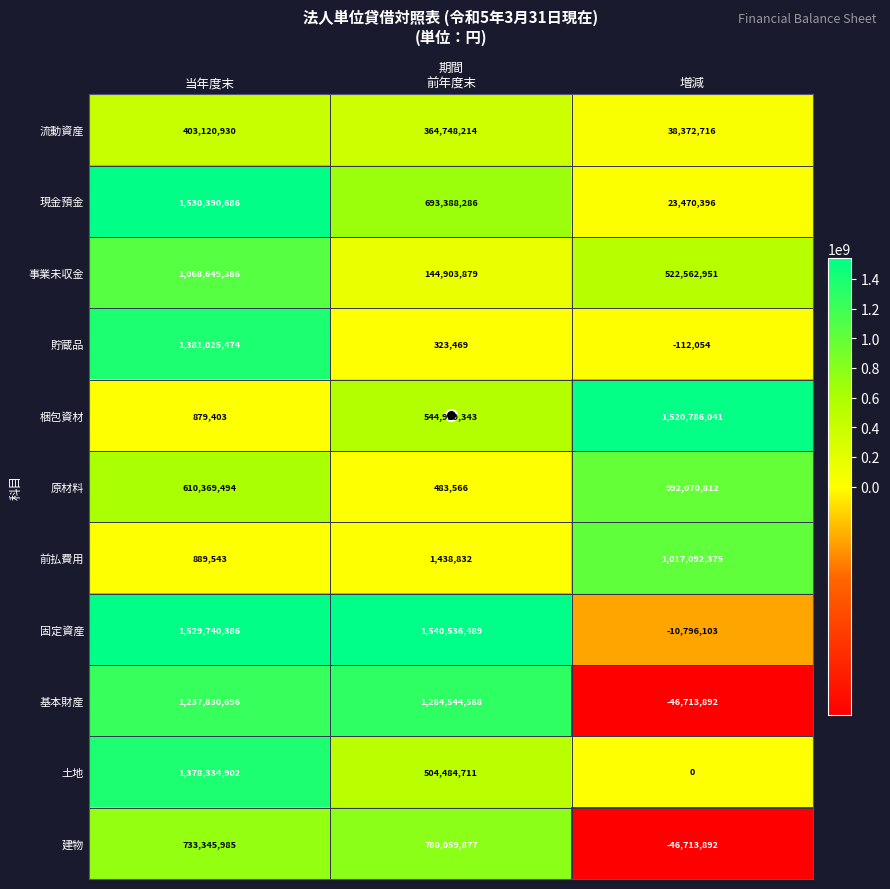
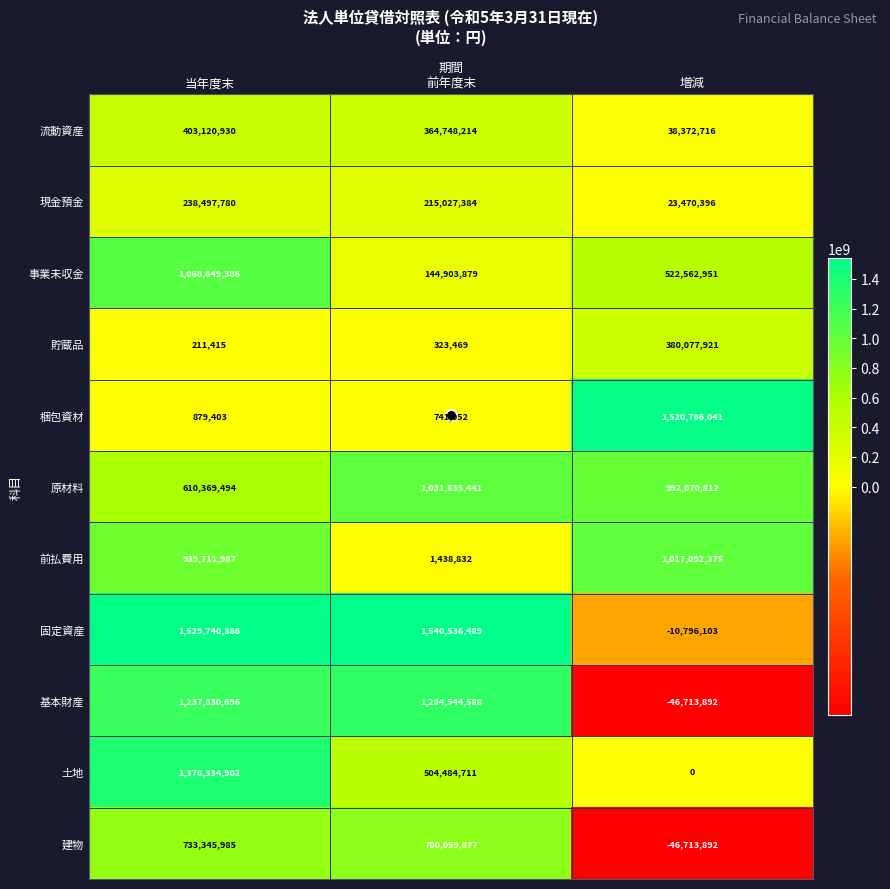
  {
    "流動資産": {
      "当年度末": "403,120,930",
      "前年度末": "364,748,214",
      "増減": "38,372,716"
    },
    "現金預金": {
-     "当年度末": "1,530,390,686",
-     "前年度末": "693,388,286",
+     "当年度末": "238,497,780",
+     "前年度末": "215,027,384",
      "増減": "23,470,396"
    },
    "事業未収金": {
      "当年度末": "1,068,649,386",
      "前年度末": "144,903,879",
      "増減": "522,562,951"
    },
    "貯蔵品": {
-     "当年度末": "1,381,025,474",
+     "当年度末": "211,415",
      "前年度末": "323,469",
-     "増減": "-112,054"
+     "増減": "380,077,921"
    },
    "梱包資材": {
      "当年度末": "879,403",
-     "前年度末": "544,959,343",
+     "前年度末": "741,052",
      "増減": "1,520,786,041"
    },
    "原材料": {
      "当年度末": "610,369,494",
-     "前年度末": "483,566",
+     "前年度末": "1,031,835,441",
      "増減": "992,070,812"
    },
    "前払費用": {
-     "当年度末": "889,543",
+     "当年度末": "939,711,987",
      "前年度末": "1,438,832",
      "増減": "1,017,092,375"
    },
    "固定資産": {
      "当年度末": "1,529,740,386",
      "前年度末": "1,540,536,489",
      "増減": "-10,796,103"
    },
    "基本財産": {
      "当年度末": "1,237,830,696",
      "前年度末": "1,284,544,588",
      "増減": "-46,713,892"
    },
    "土地": {
      "当年度末": "1,378,334,902",
      "前年度末": "504,484,711",
      "増減": "0"
    },
    "建物": {
      "当年度末": "733,345,985",
      "前年度末": "780,059,877",
      "増減": "-46,713,892"
    }
  }
